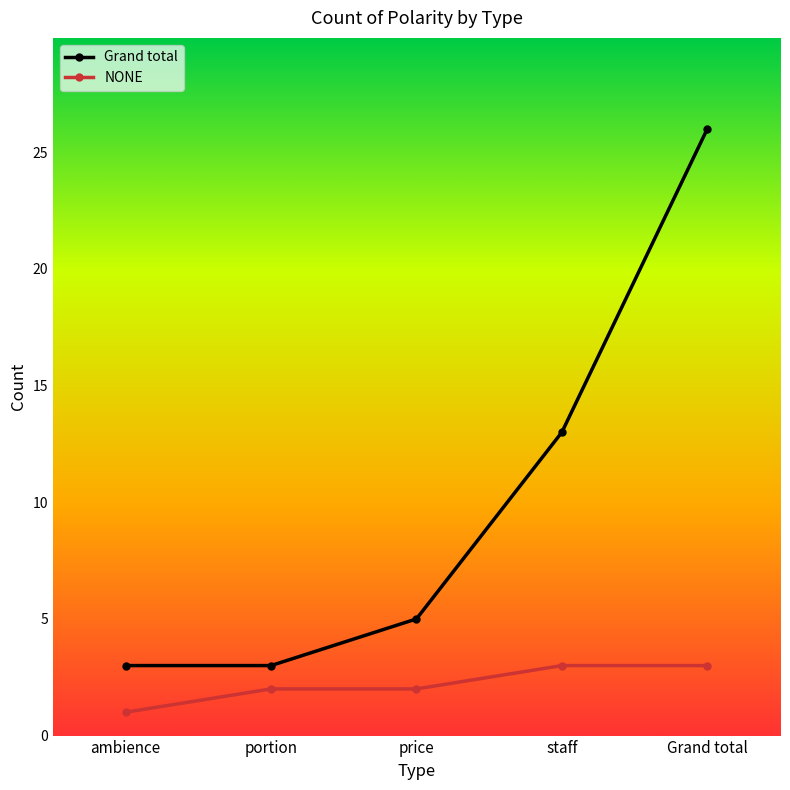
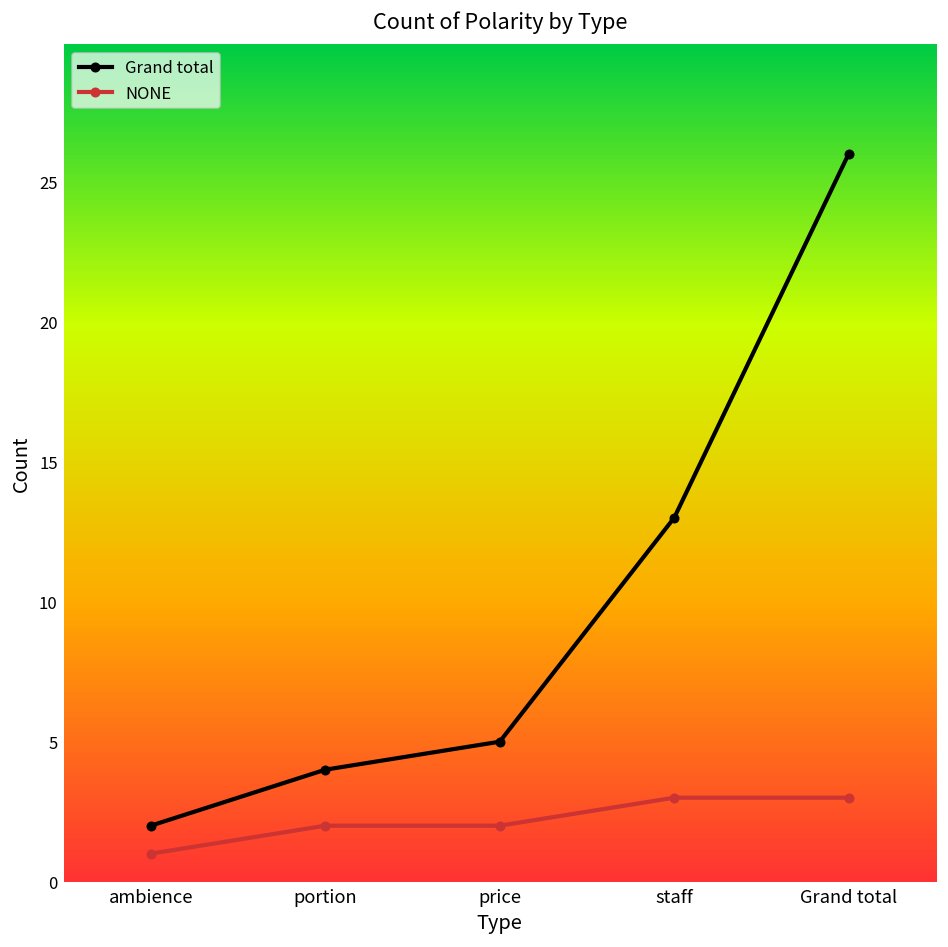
  {
    "Grand total": {
-     "ambience": 3,
-     "portion": 3,
+     "ambience": 2,
+     "portion": 4,
      "price": 5,
      "staff": 13,
      "Grand total": 26
    },
    "NONE": {
      "ambience": 1,
      "portion": 2,
      "price": 2,
      "staff": 3,
      "Grand total": 3
    }
  }
